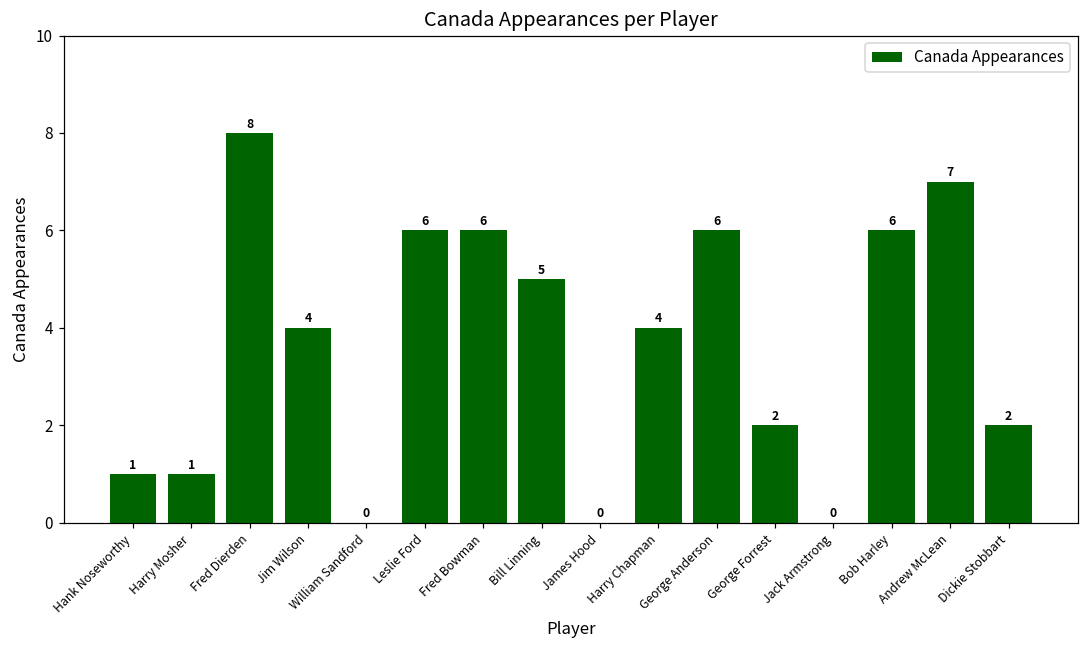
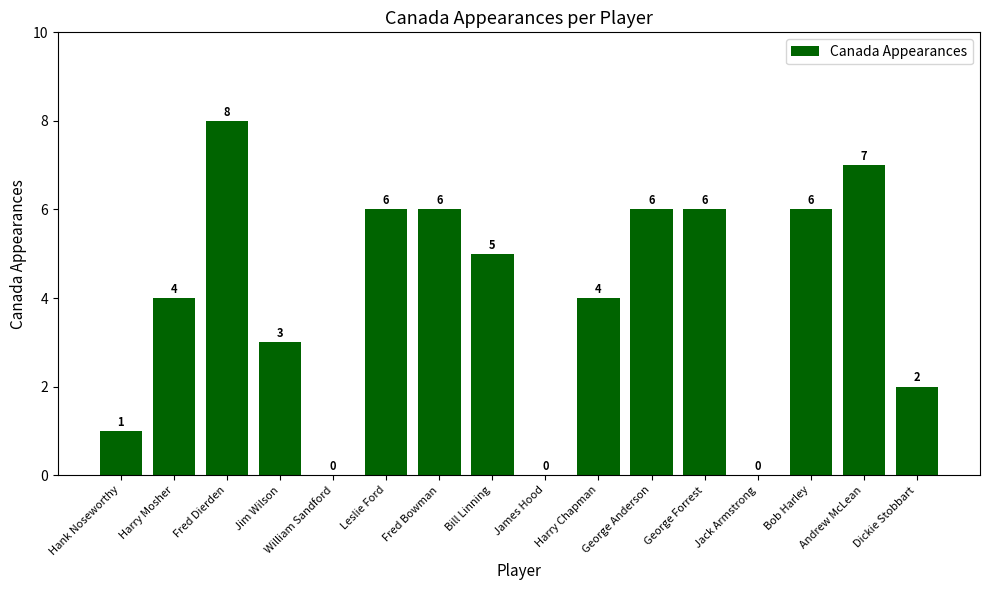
  {
    "Hank Noseworthy": 1,
-   "Harry Mosher": 1,
+   "Harry Mosher": 4,
    "Fred Dierden": 8,
-   "Jim Wilson": 4,
+   "Jim Wilson": 3,
    "William Sandford": 0,
    "Leslie Ford": 6,
    "Fred Bowman": 6,
    "Bill Linning": 5,
    "James Hood": 0,
    "Harry Chapman": 4,
    "George Anderson": 6,
-   "George Forrest": 2,
+   "George Forrest": 6,
    "Jack Armstrong": 0,
    "Bob Harley": 6,
    "Andrew McLean": 7,
    "Dickie Stobbart": 2
  }
